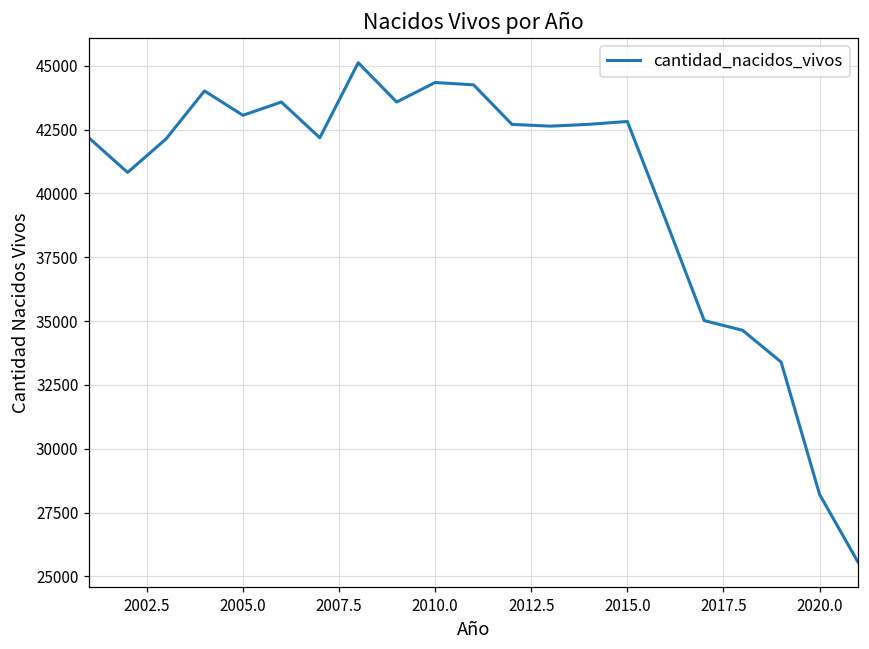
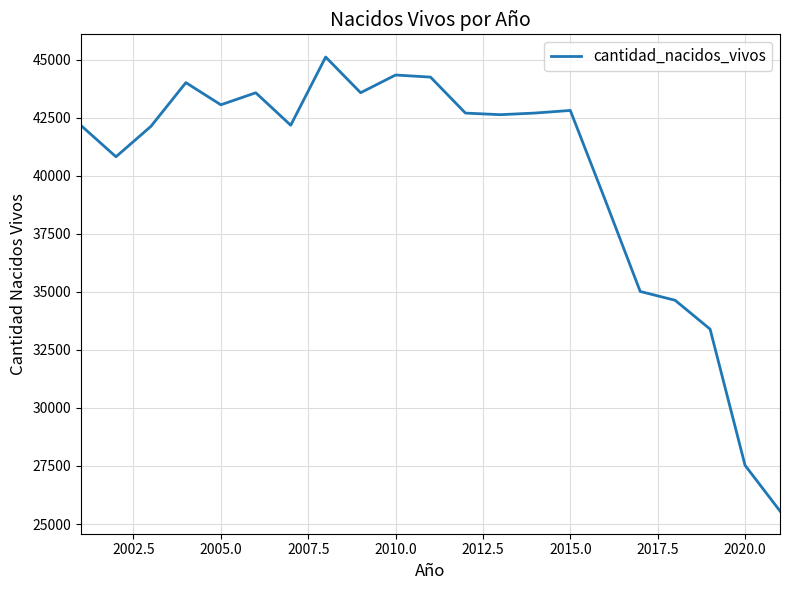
  {
    "2005.0": 43100,
    "2010.0": 44300,
    "2015.0": 42800,
-   "2020.0": 28200
+   "2020.0": 27500
  }
